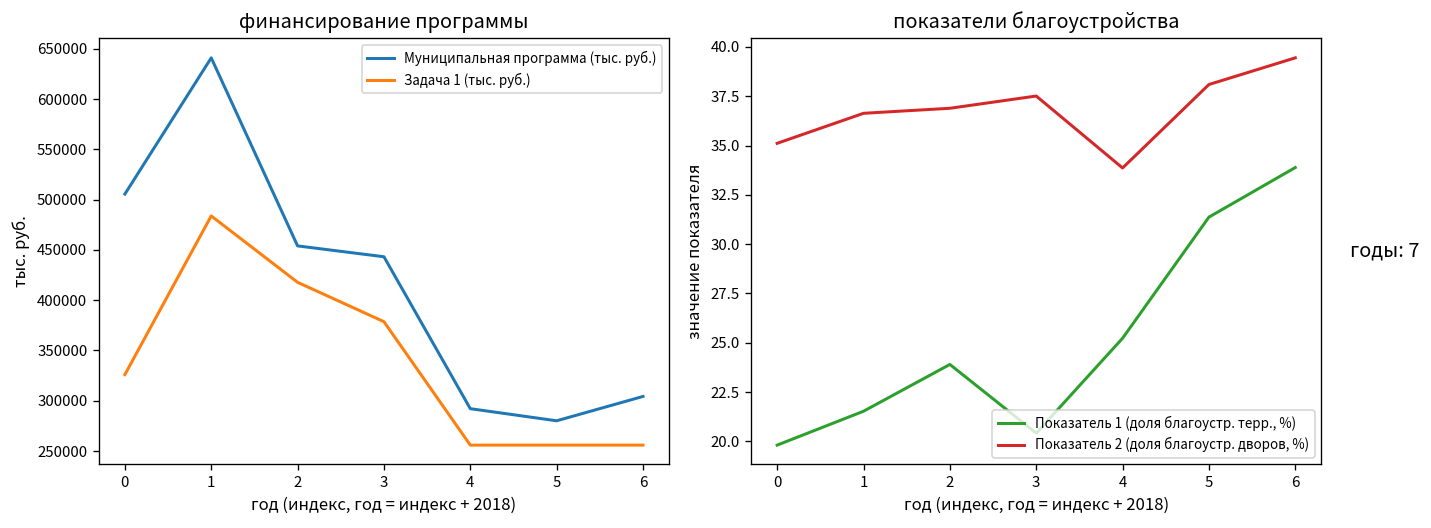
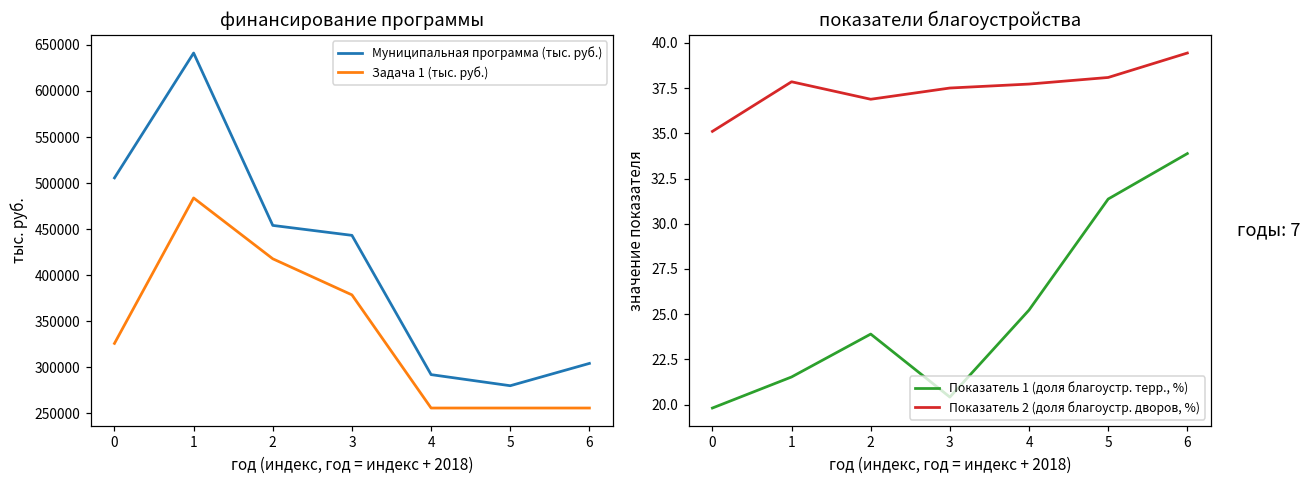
  {
    "финансирование программы": {
      "Муниципальная программа (тыс. руб.)": {
        "0": 510000,
        "1": 640000,
        "2": 450000,
        "3": 440000,
        "4": 290000,
        "5": 280000,
        "6": 300000
      },
      "Задача 1 (тыс. руб.)": {
        "0": 330000,
        "1": 480000,
        "2": 420000,
        "3": 380000,
        "4": 260000,
        "5": 260000,
        "6": 260000
      }
    },
    "показатели благоустройства": {
      "Показатель 1 (доля благоустр. терр., %)": {
        "0": 19.8,
        "1": 21.5,
        "2": 23.9,
        "4": 25.2,
        "5": 31.4,
        "6": 33.9
      },
      "Показатель 2 (доля благоустр. дворов, %)": {
        "0": 35.1,
-       "1": 36.6,
+       "1": 37.9,
        "2": 36.9,
        "3": 37.5,
-       "4": 33.9,
+       "4": 37.7,
        "5": 38.1,
        "6": 39.4
      }
    }
  }
